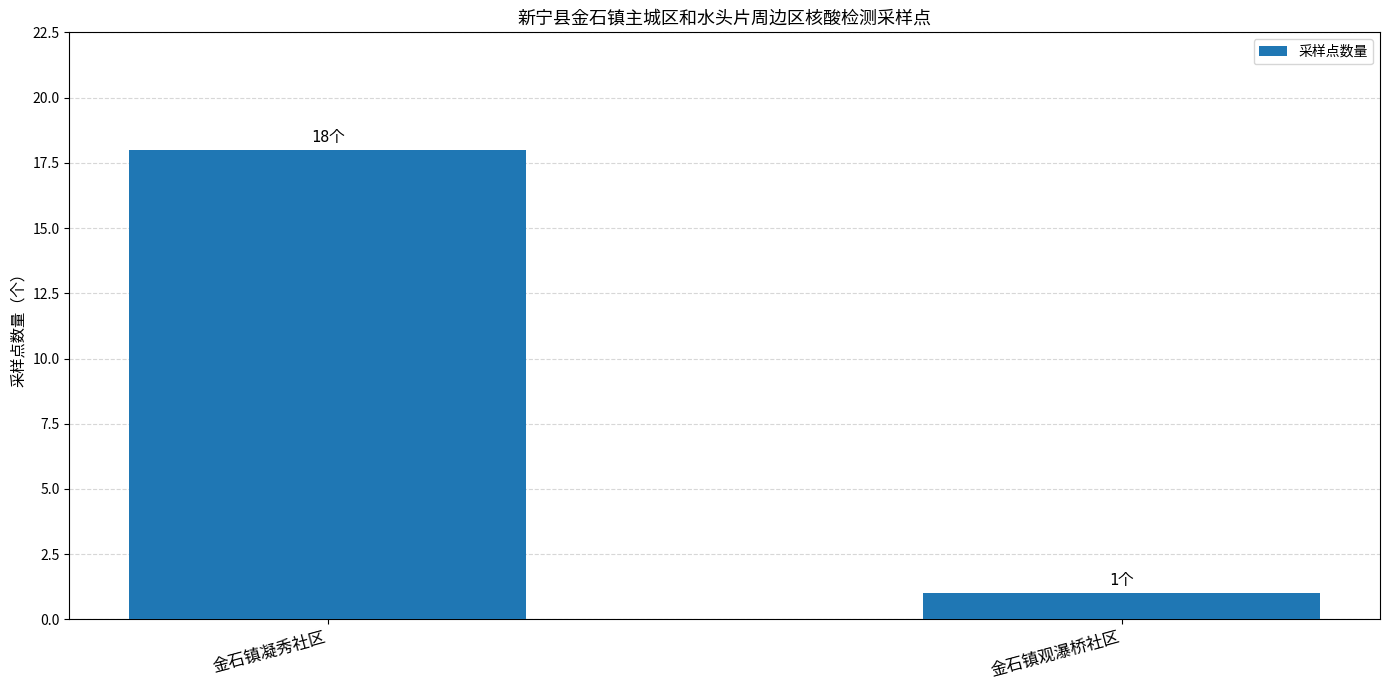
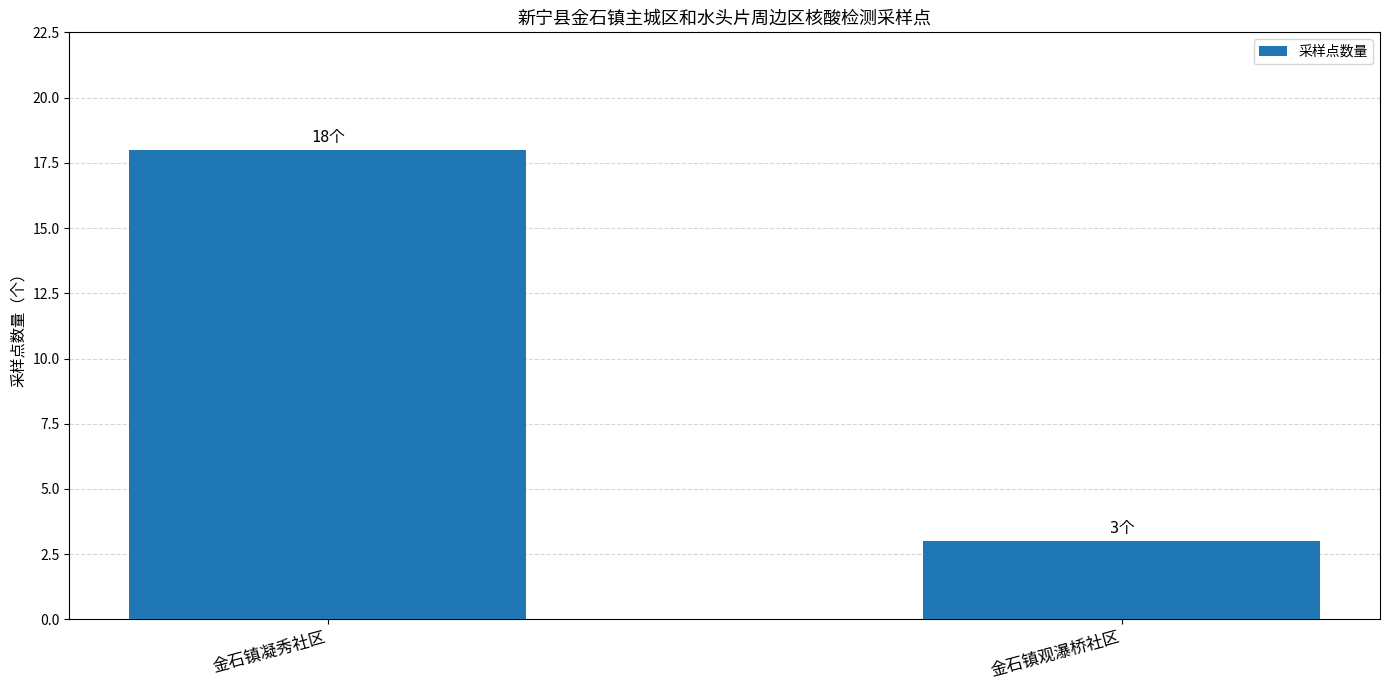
  {
    "金石镇凝秀社区": "18个",
-   "金石镇观瀑桥社区": "1个"
+   "金石镇观瀑桥社区": "3个"
  }
